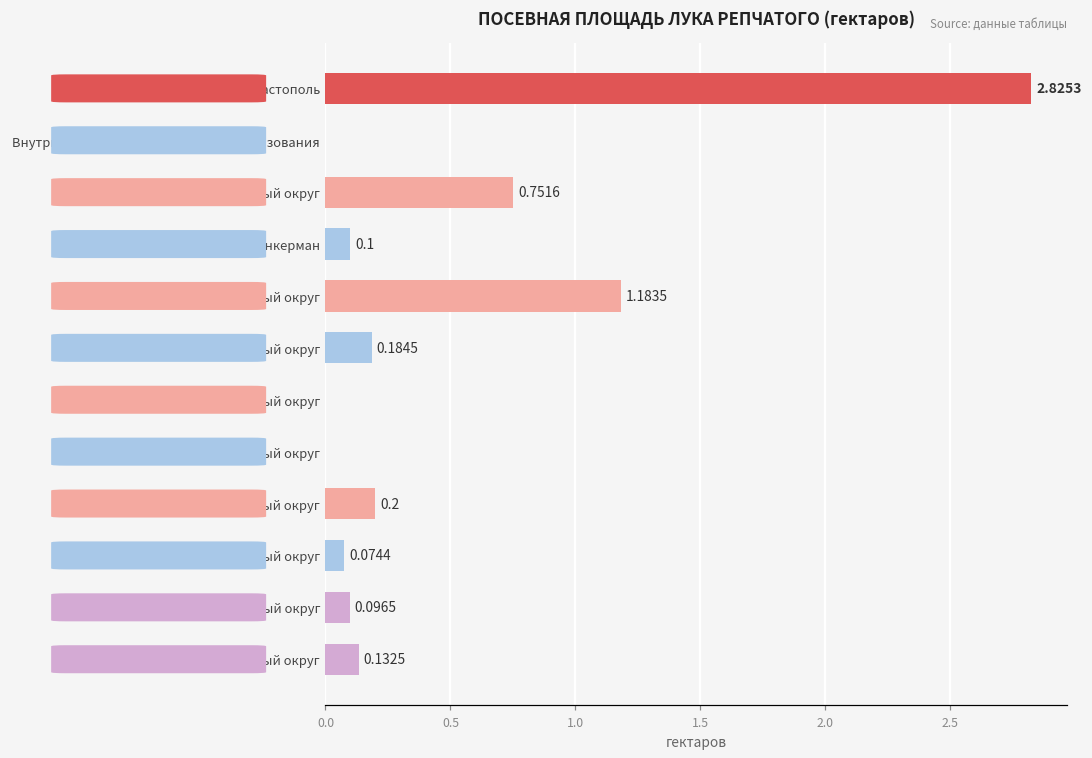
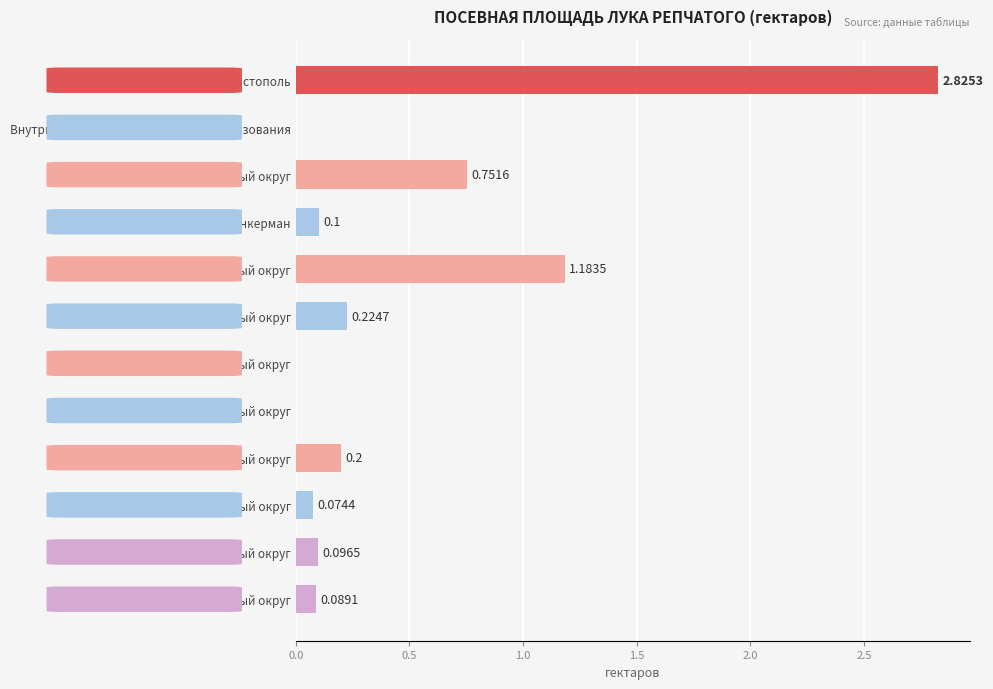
  {
    "г. Севастополь": 2.8253,
    "Балаклавский муниципальный округ": 0.7516,
    "город Инкерман": 0.1,
    "Орлиновский муниципальный округ": 1.1835,
-   "Терновский муниципальный округ": 0.1845,
+   "Терновский муниципальный округ": 0.2247,
    "Нахимовский муниципальный округ": 0.2,
    "Верхнесадовский муниципальный округ": 0.0744,
    "Андреевский муниципальный округ": 0.0965,
-   "Качинский муниципальный округ": 0.1325
+   "Качинский муниципальный округ": 0.0891
  }
